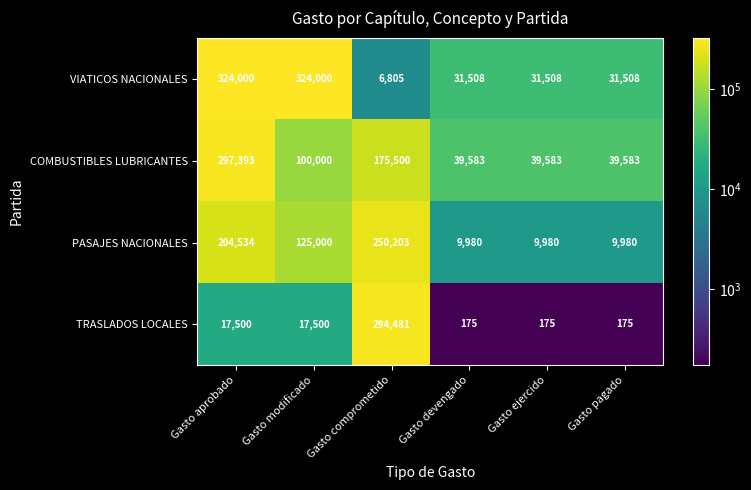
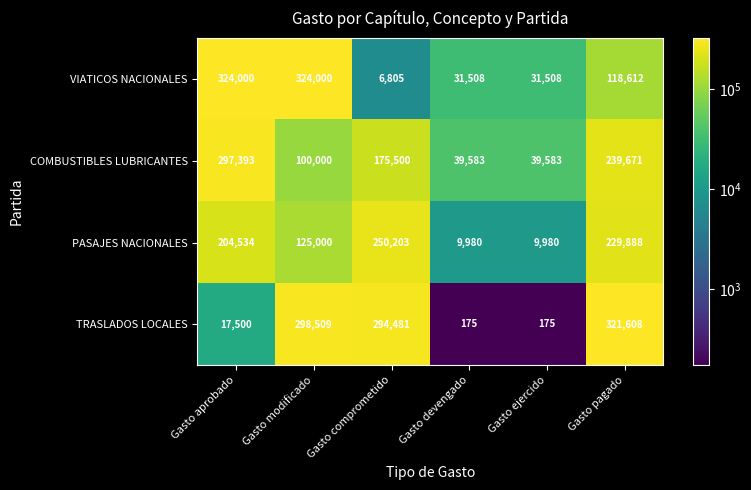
  {
    "VIATICOS NACIONALES": {
      "Gasto aprobado": "324,000",
      "Gasto modificado": "324,000",
      "Gasto comprometido": "6,805",
      "Gasto devengado": "31,508",
      "Gasto ejercido": "31,508",
-     "Gasto pagado": "31,508"
+     "Gasto pagado": "118,612"
    },
    "COMBUSTIBLES LUBRICANTES": {
      "Gasto aprobado": "297,393",
      "Gasto modificado": "100,000",
      "Gasto comprometido": "175,500",
      "Gasto devengado": "39,583",
      "Gasto ejercido": "39,583",
-     "Gasto pagado": "39,583"
+     "Gasto pagado": "239,671"
    },
    "PASAJES NACIONALES": {
      "Gasto aprobado": "204,534",
      "Gasto modificado": "125,000",
      "Gasto comprometido": "250,203",
      "Gasto devengado": "9,980",
      "Gasto ejercido": "9,980",
-     "Gasto pagado": "9,980"
+     "Gasto pagado": "229,888"
    },
    "TRASLADOS LOCALES": {
      "Gasto aprobado": "17,500",
-     "Gasto modificado": "17,500",
+     "Gasto modificado": "298,509",
      "Gasto comprometido": "294,481",
      "Gasto devengado": "175",
      "Gasto ejercido": "175",
-     "Gasto pagado": "175"
+     "Gasto pagado": "321,608"
    }
  }
